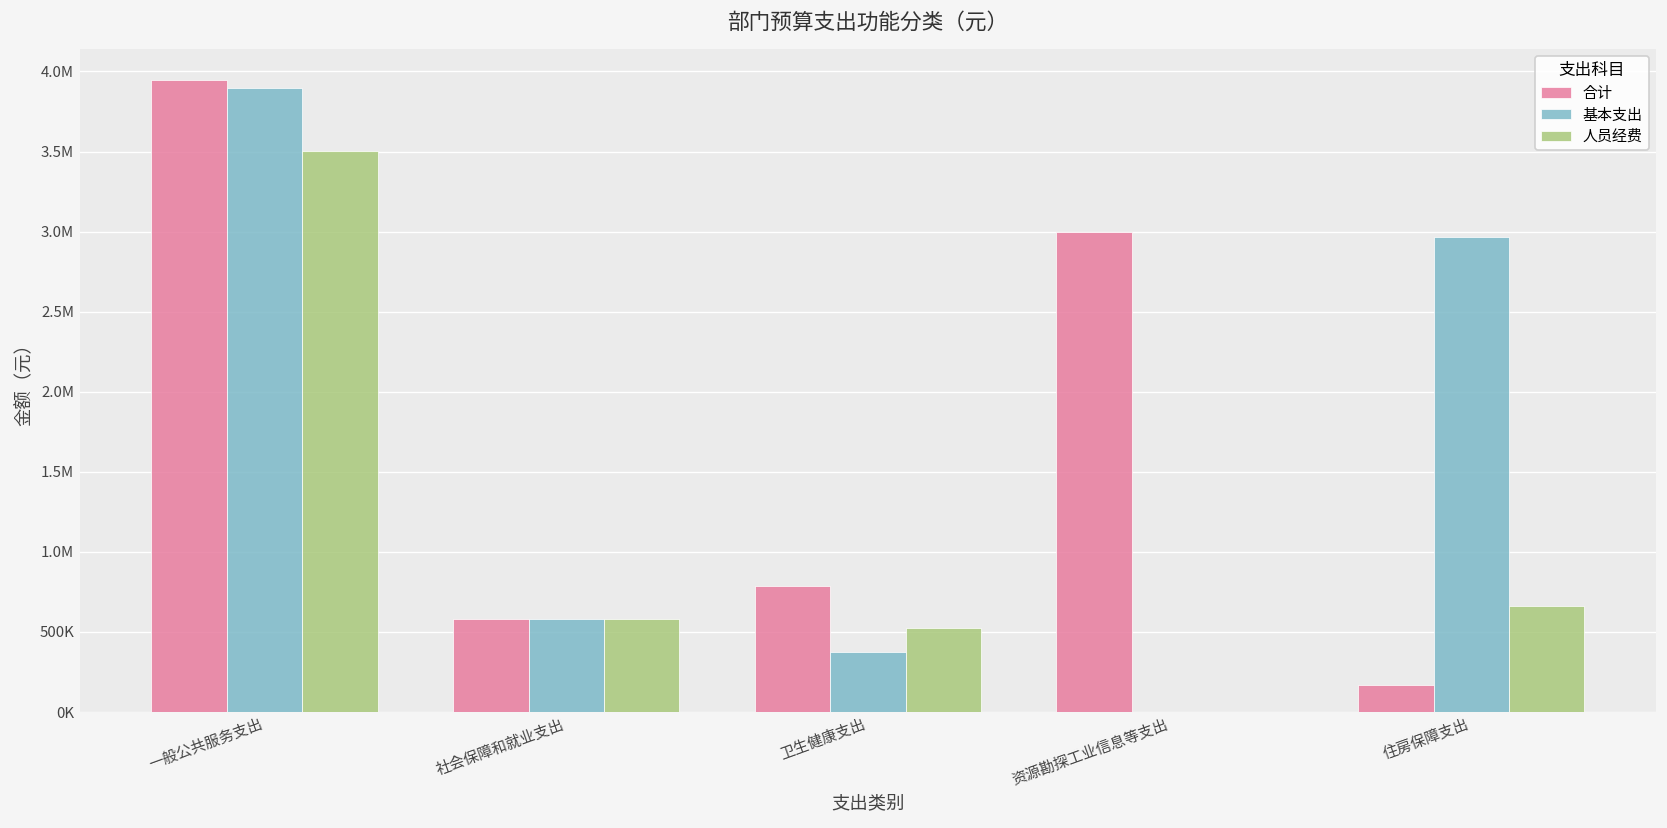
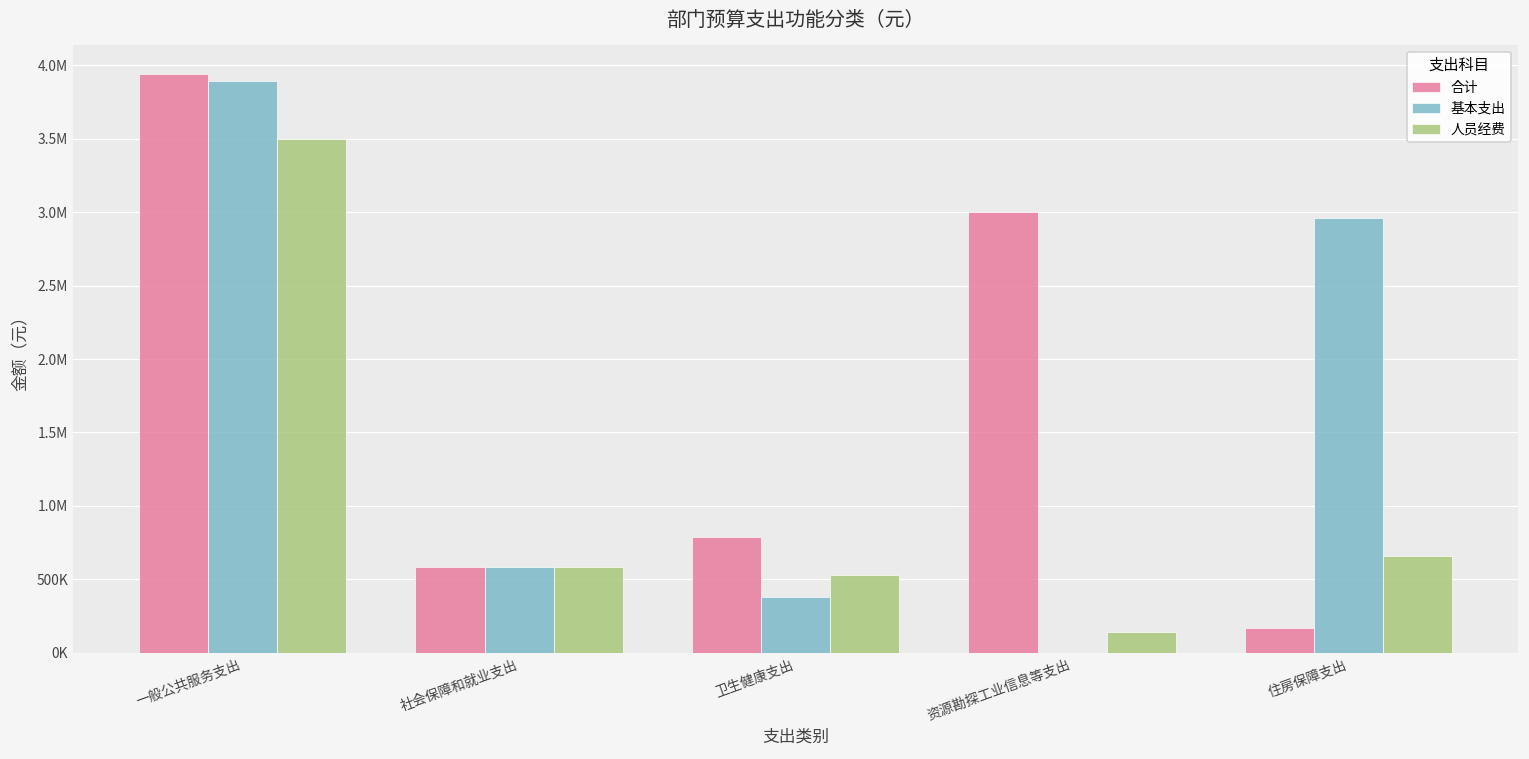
  {
    "合计": {
      "一般公共服务支出": 3940000,
      "社会保障和就业支出": 580000,
      "卫生健康支出": 790000,
      "资源勘探工业信息等支出": 3000000,
      "住房保障支出": 170000
    },
    "基本支出": {
      "一般公共服务支出": 3890000,
      "社会保障和就业支出": 580000,
      "卫生健康支出": 380000,
      "资源勘探工业信息等支出": 0,
      "住房保障支出": 2960000
    },
    "人员经费": {
      "一般公共服务支出": 3500000,
      "社会保障和就业支出": 580000,
      "卫生健康支出": 530000,
-     "资源勘探工业信息等支出": 0,
+     "资源勘探工业信息等支出": 140000,
      "住房保障支出": 660000
    }
  }
